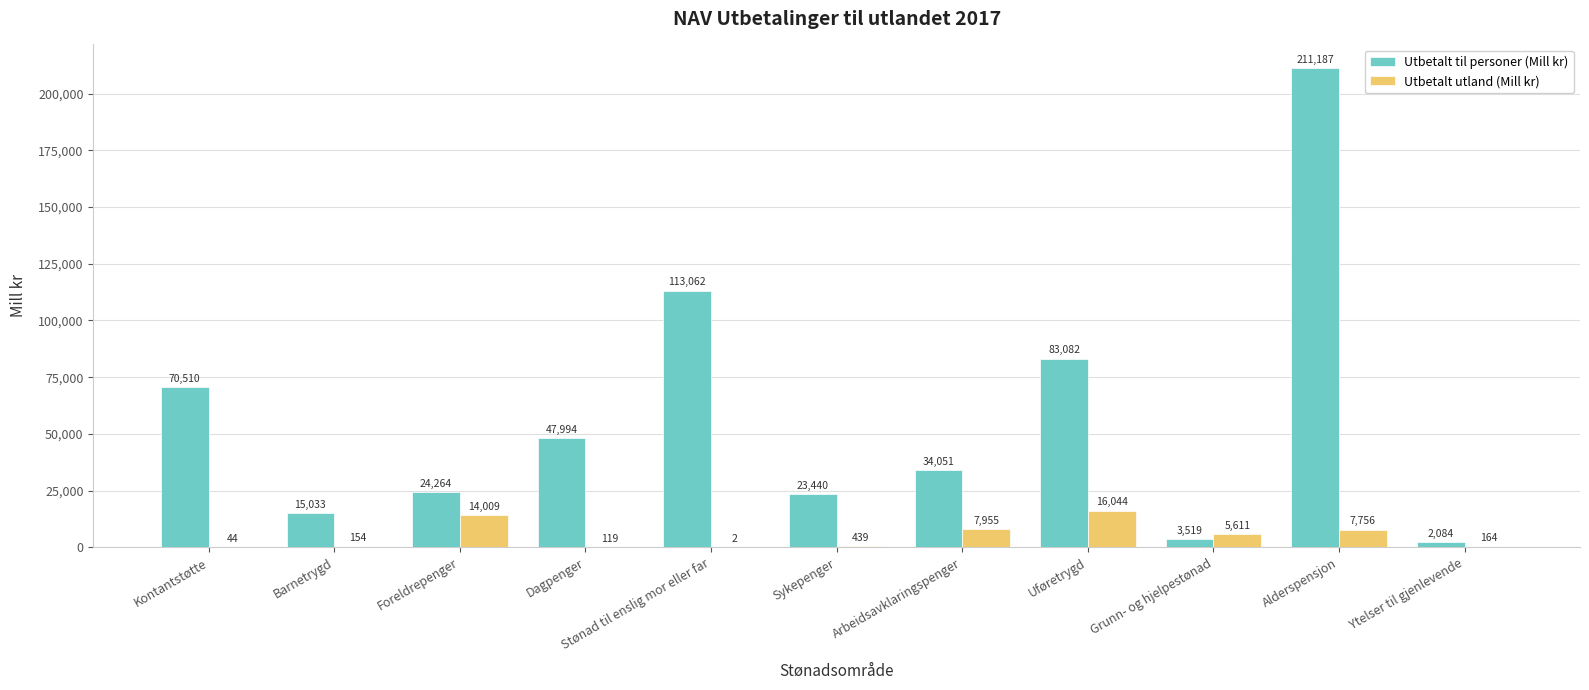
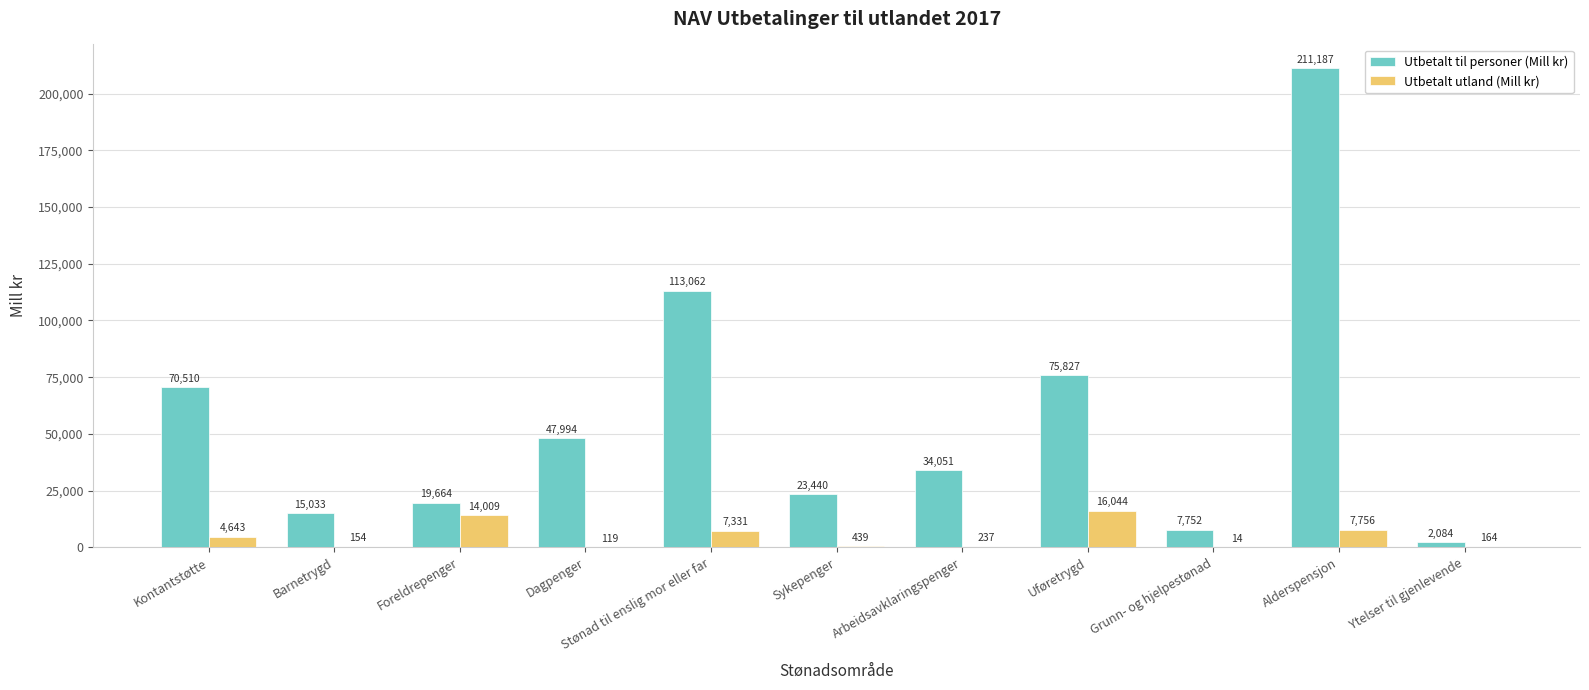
  {
    "Utbetalt til personer (Mill kr)": {
      "Kontantstøtte": "70,510",
      "Barnetrygd": "15,033",
-     "Foreldrepenger": "24,264",
+     "Foreldrepenger": "19,664",
      "Dagpenger": "47,994",
      "Stønad til enslig mor eller far": "113,062",
      "Sykepenger": "23,440",
      "Arbeidsavklaringspenger": "34,051",
-     "Uføretrygd": "83,082",
-     "Grunn- og hjelpestønad": "3,519",
+     "Uføretrygd": "75,827",
+     "Grunn- og hjelpestønad": "7,752",
      "Alderspensjon": "211,187",
      "Ytelser til gjenlevende": "2,084"
    },
    "Utbetalt utland (Mill kr)": {
-     "Kontantstøtte": "44",
+     "Kontantstøtte": "4,643",
      "Barnetrygd": "154",
      "Foreldrepenger": "14,009",
      "Dagpenger": "119",
-     "Stønad til enslig mor eller far": "2",
+     "Stønad til enslig mor eller far": "7,331",
      "Sykepenger": "439",
-     "Arbeidsavklaringspenger": "7,955",
+     "Arbeidsavklaringspenger": "237",
      "Uføretrygd": "16,044",
-     "Grunn- og hjelpestønad": "5,611",
+     "Grunn- og hjelpestønad": "14",
      "Alderspensjon": "7,756",
      "Ytelser til gjenlevende": "164"
    }
  }
